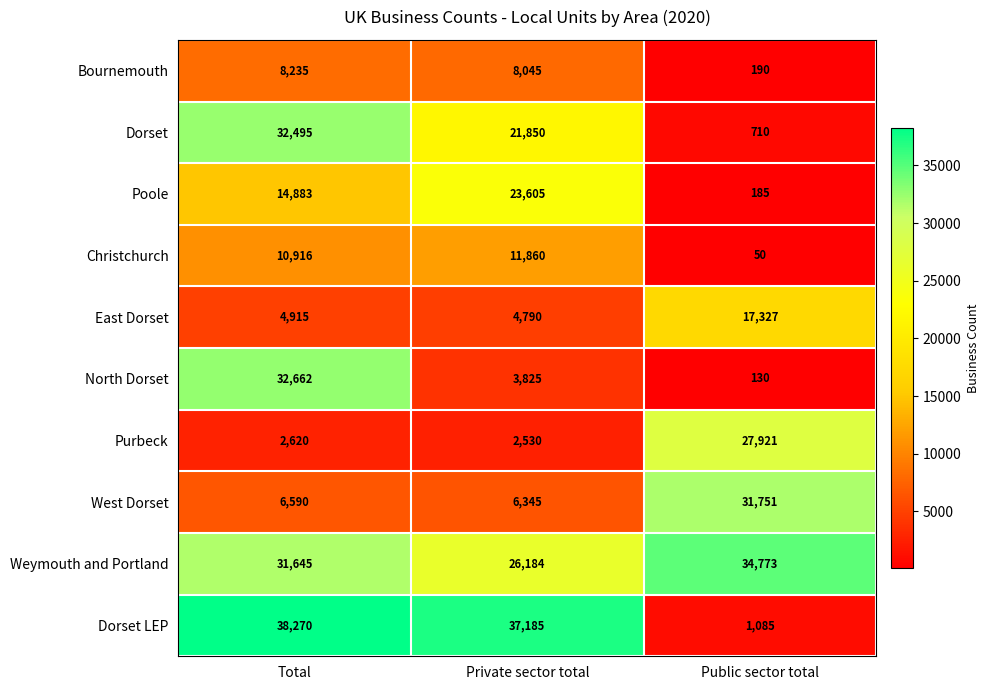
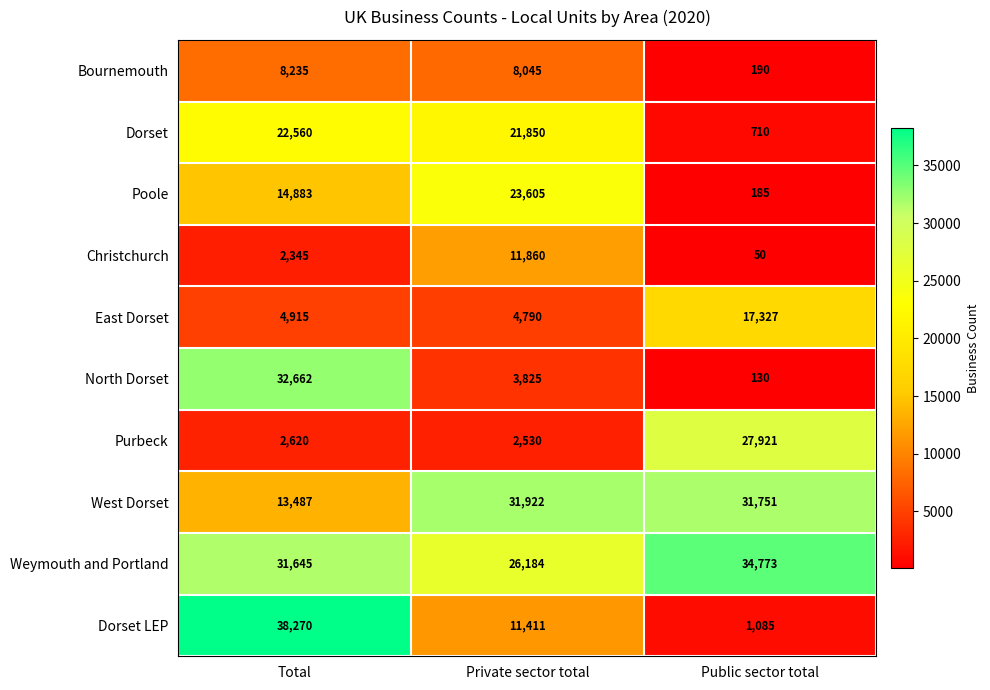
  {
    "Bournemouth": {
      "Total": "8,235",
      "Private sector total": "8,045",
      "Public sector total": "190"
    },
    "Dorset": {
-     "Total": "32,495",
+     "Total": "22,560",
      "Private sector total": "21,850",
      "Public sector total": "710"
    },
    "Poole": {
      "Total": "14,883",
      "Private sector total": "23,605",
      "Public sector total": "185"
    },
    "Christchurch": {
-     "Total": "10,916",
+     "Total": "2,345",
      "Private sector total": "11,860",
      "Public sector total": "50"
    },
    "East Dorset": {
      "Total": "4,915",
      "Private sector total": "4,790",
      "Public sector total": "17,327"
    },
    "North Dorset": {
      "Total": "32,662",
      "Private sector total": "3,825",
      "Public sector total": "130"
    },
    "Purbeck": {
      "Total": "2,620",
      "Private sector total": "2,530",
      "Public sector total": "27,921"
    },
    "West Dorset": {
-     "Total": "6,590",
-     "Private sector total": "6,345",
+     "Total": "13,487",
+     "Private sector total": "31,922",
      "Public sector total": "31,751"
    },
    "Weymouth and Portland": {
      "Total": "31,645",
      "Private sector total": "26,184",
      "Public sector total": "34,773"
    },
    "Dorset LEP": {
      "Total": "38,270",
-     "Private sector total": "37,185",
+     "Private sector total": "11,411",
      "Public sector total": "1,085"
    }
  }
